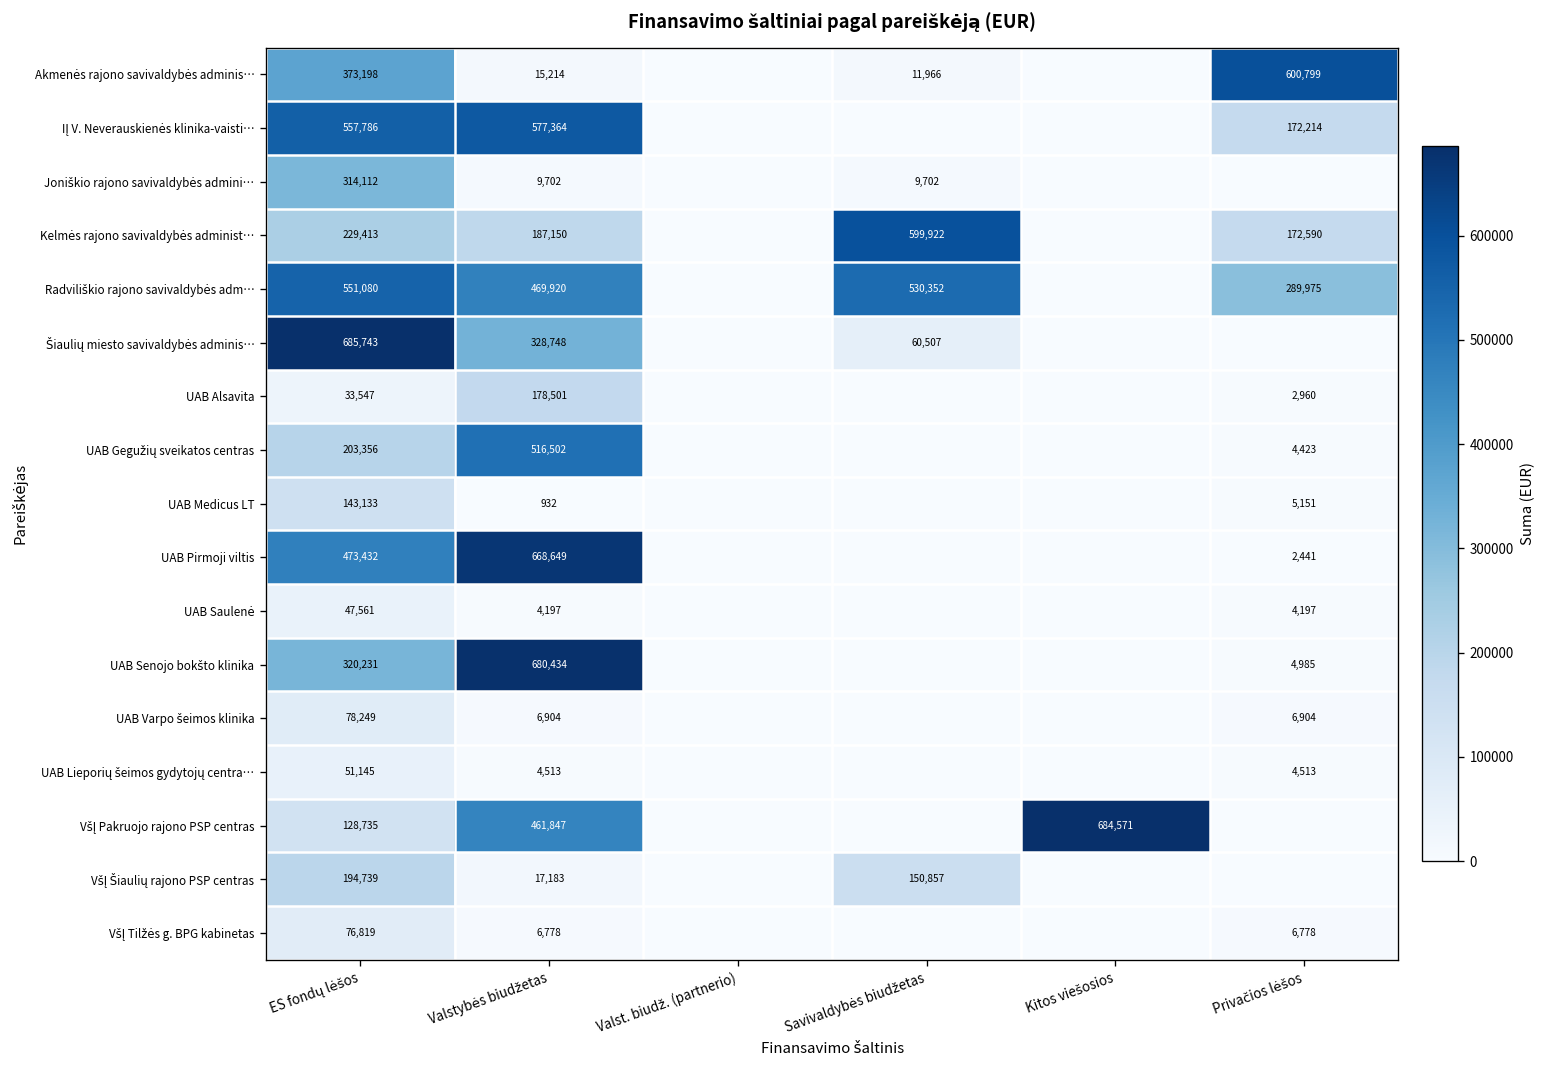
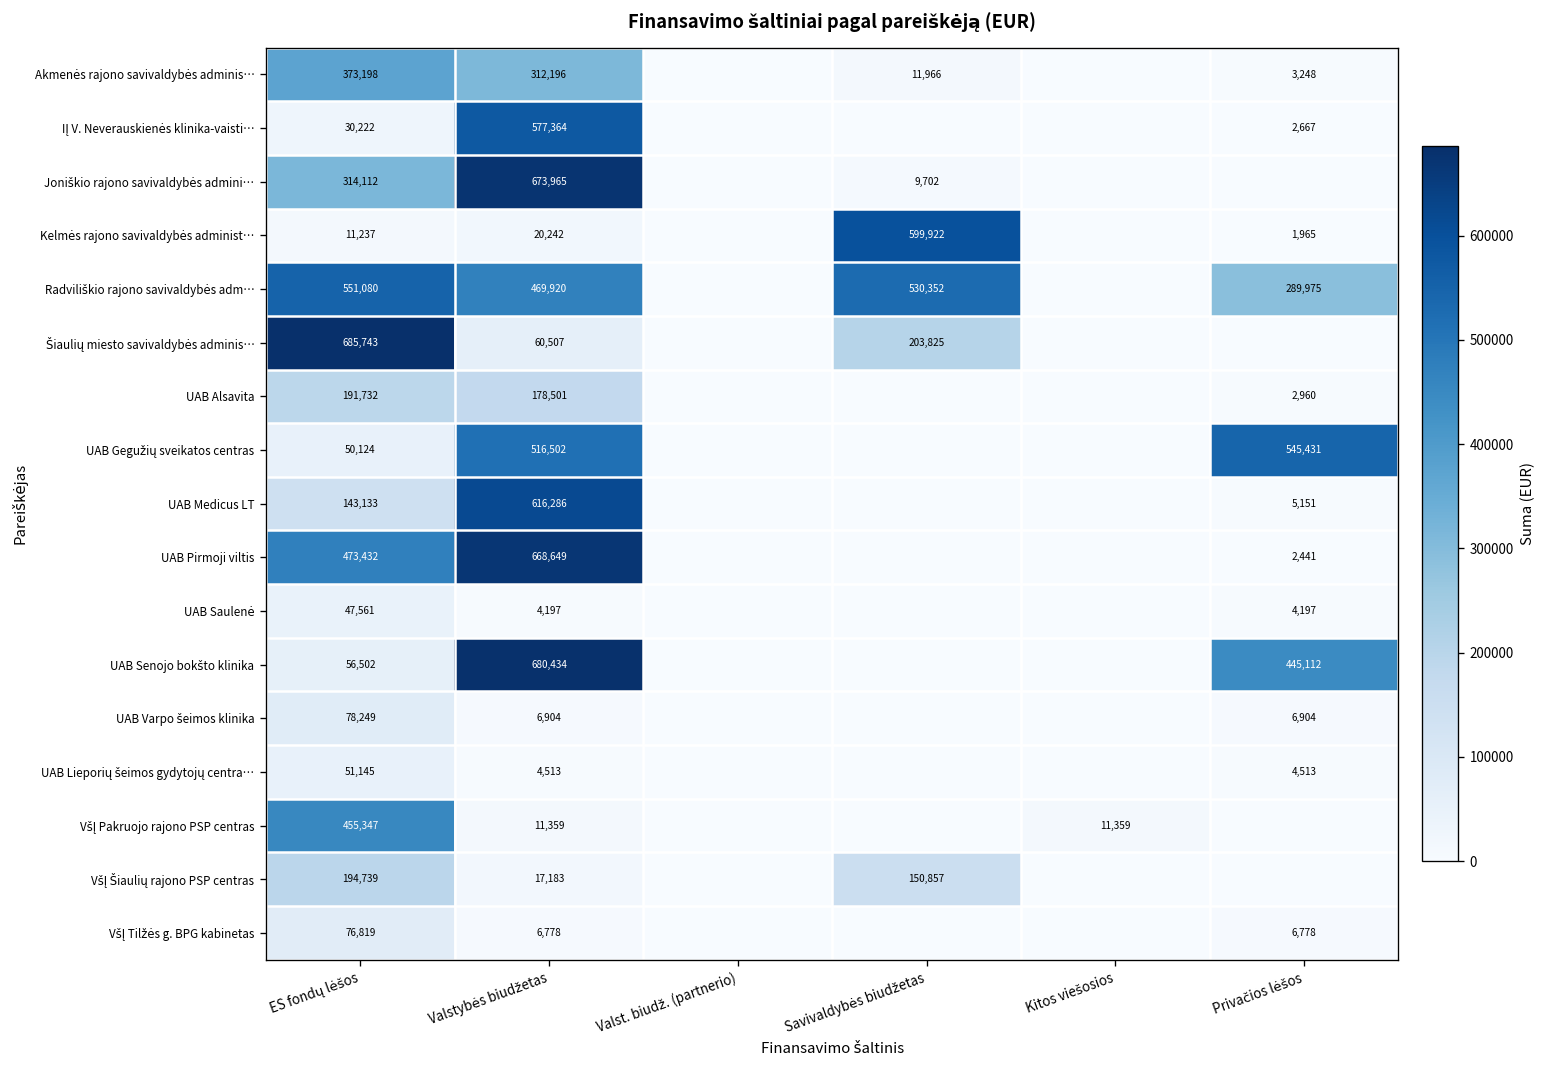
  {
    "Akmenės rajono savivaldybės adminis…": {
      "ES fondų lėšos": "373,198",
-     "Valstybės biudžetas": "15,214",
+     "Valstybės biudžetas": "312,196",
      "Savivaldybės biudžetas": "11,966",
-     "Privačios lėšos": "600,799"
+     "Privačios lėšos": "3,248"
    },
    "IĮ V. Neverauskienės klinika-vaisti…": {
-     "ES fondų lėšos": "557,786",
+     "ES fondų lėšos": "30,222",
      "Valstybės biudžetas": "577,364",
-     "Privačios lėšos": "172,214"
+     "Privačios lėšos": "2,667"
    },
    "Joniškio rajono savivaldybės admini…": {
      "ES fondų lėšos": "314,112",
-     "Valstybės biudžetas": "9,702",
+     "Valstybės biudžetas": "673,965",
      "Savivaldybės biudžetas": "9,702"
    },
    "Kelmės rajono savivaldybės administ…": {
-     "ES fondų lėšos": "229,413",
-     "Valstybės biudžetas": "187,150",
+     "ES fondų lėšos": "11,237",
+     "Valstybės biudžetas": "20,242",
      "Savivaldybės biudžetas": "599,922",
-     "Privačios lėšos": "172,590"
+     "Privačios lėšos": "1,965"
    },
    "Radviliškio rajono savivaldybės adm…": {
      "ES fondų lėšos": "551,080",
      "Valstybės biudžetas": "469,920",
      "Savivaldybės biudžetas": "530,352",
      "Privačios lėšos": "289,975"
    },
    "Šiaulių miesto savivaldybės adminis…": {
      "ES fondų lėšos": "685,743",
-     "Valstybės biudžetas": "328,748",
-     "Savivaldybės biudžetas": "60,507"
+     "Valstybės biudžetas": "60,507",
+     "Savivaldybės biudžetas": "203,825"
    },
    "UAB Alsavita": {
-     "ES fondų lėšos": "33,547",
+     "ES fondų lėšos": "191,732",
      "Valstybės biudžetas": "178,501",
      "Privačios lėšos": "2,960"
    },
    "UAB Gegužių sveikatos centras": {
-     "ES fondų lėšos": "203,356",
+     "ES fondų lėšos": "50,124",
      "Valstybės biudžetas": "516,502",
-     "Privačios lėšos": "4,423"
+     "Privačios lėšos": "545,431"
    },
    "UAB Medicus LT": {
      "ES fondų lėšos": "143,133",
-     "Valstybės biudžetas": "932",
+     "Valstybės biudžetas": "616,286",
      "Privačios lėšos": "5,151"
    },
    "UAB Pirmoji viltis": {
      "ES fondų lėšos": "473,432",
      "Valstybės biudžetas": "668,649",
      "Privačios lėšos": "2,441"
    },
    "UAB Saulenė": {
      "ES fondų lėšos": "47,561",
      "Valstybės biudžetas": "4,197",
      "Privačios lėšos": "4,197"
    },
    "UAB Senojo bokšto klinika": {
-     "ES fondų lėšos": "320,231",
+     "ES fondų lėšos": "56,502",
      "Valstybės biudžetas": "680,434",
-     "Privačios lėšos": "4,985"
+     "Privačios lėšos": "445,112"
    },
    "UAB Varpo šeimos klinika": {
      "ES fondų lėšos": "78,249",
      "Valstybės biudžetas": "6,904",
      "Privačios lėšos": "6,904"
    },
    "UAB Lieporių šeimos gydytojų centra…": {
      "ES fondų lėšos": "51,145",
      "Valstybės biudžetas": "4,513",
      "Privačios lėšos": "4,513"
    },
    "VšĮ Pakruojo rajono PSP centras": {
-     "ES fondų lėšos": "128,735",
-     "Valstybės biudžetas": "461,847",
-     "Kitos viešosios": "684,571"
+     "ES fondų lėšos": "455,347",
+     "Valstybės biudžetas": "11,359",
+     "Kitos viešosios": "11,359"
    },
    "VšĮ Šiaulių rajono PSP centras": {
      "ES fondų lėšos": "194,739",
      "Valstybės biudžetas": "17,183",
      "Savivaldybės biudžetas": "150,857"
    },
    "VšĮ Tilžės g. BPG kabinetas": {
      "ES fondų lėšos": "76,819",
      "Valstybės biudžetas": "6,778",
      "Privačios lėšos": "6,778"
    }
  }
